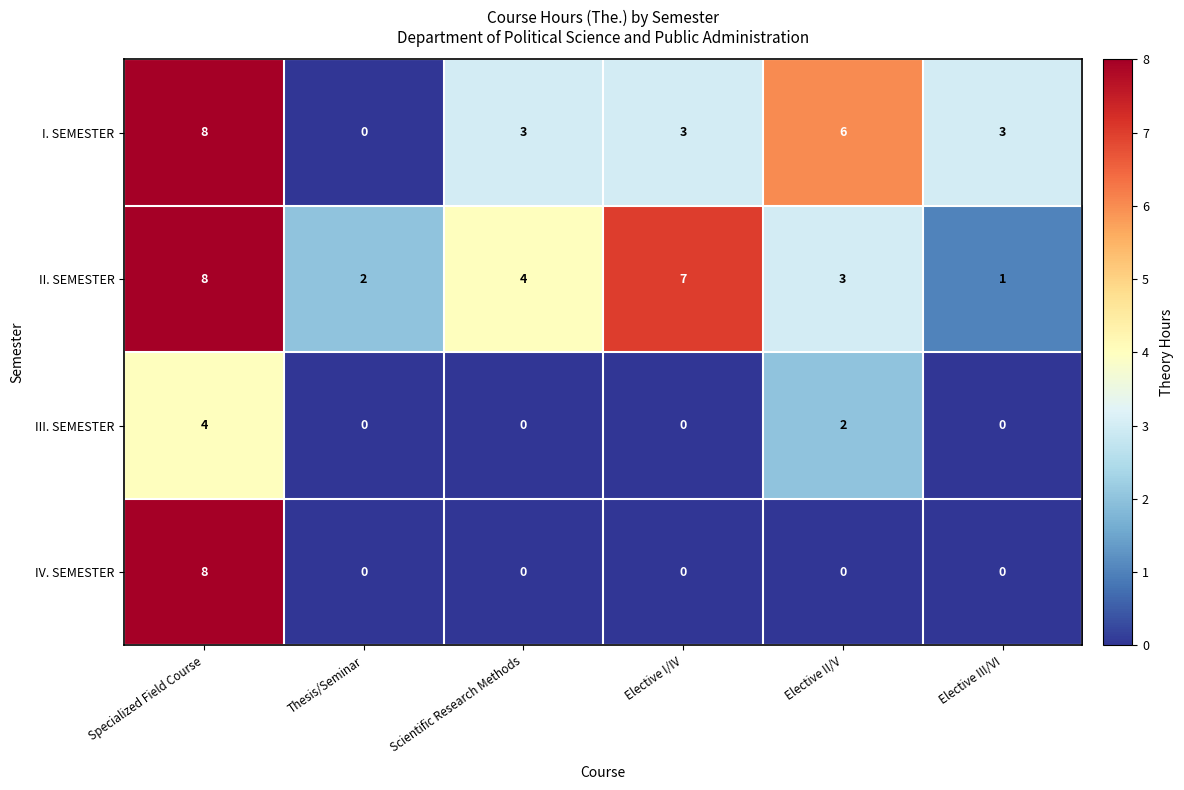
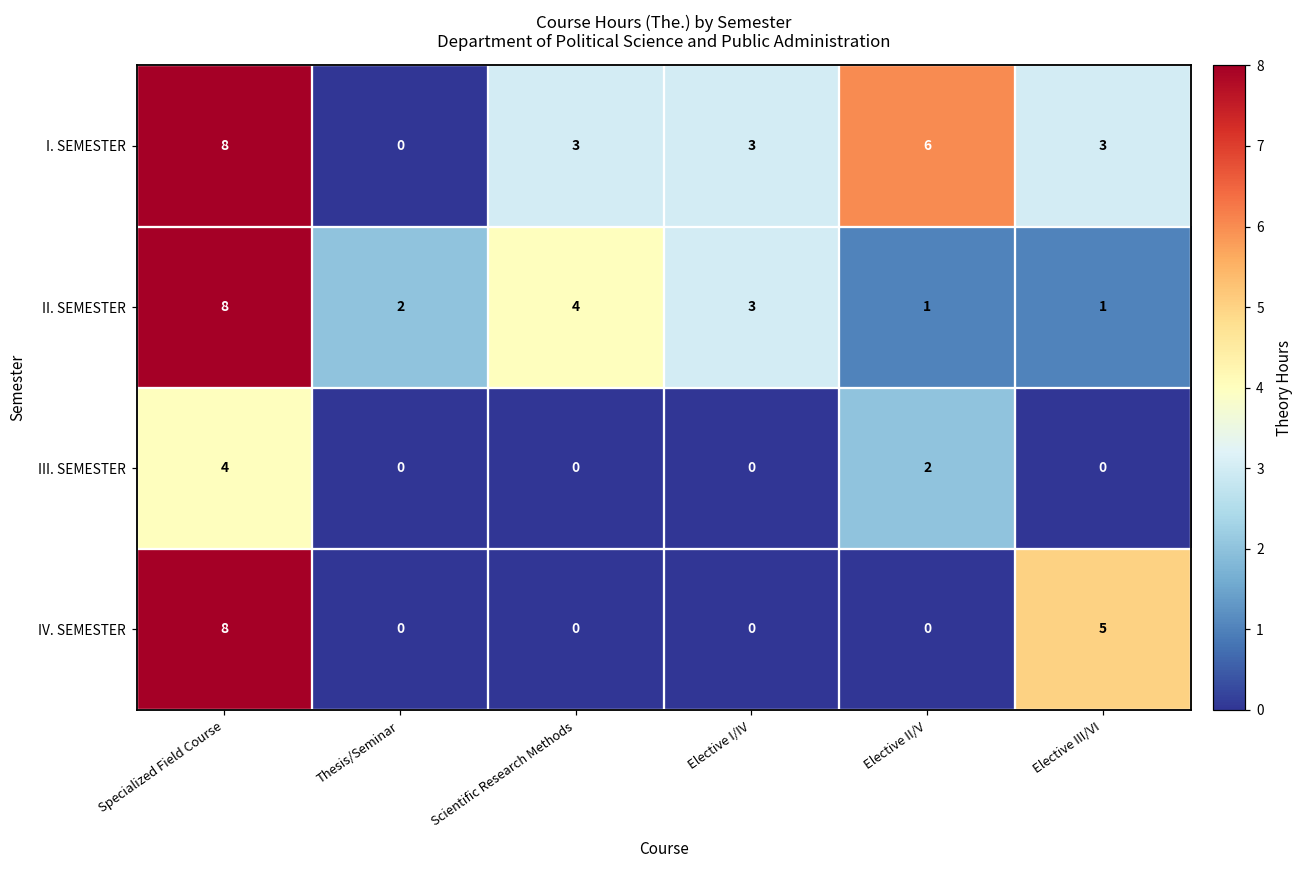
  {
    "I. SEMESTER": {
      "Specialized Field Course": 8,
      "Thesis/Seminar": 0,
      "Scientific Research Methods": 3,
      "Elective I/IV": 3,
      "Elective II/V": 6,
      "Elective III/VI": 3
    },
    "II. SEMESTER": {
      "Specialized Field Course": 8,
      "Thesis/Seminar": 2,
      "Scientific Research Methods": 4,
-     "Elective I/IV": 7,
-     "Elective II/V": 3,
+     "Elective I/IV": 3,
+     "Elective II/V": 1,
      "Elective III/VI": 1
    },
    "III. SEMESTER": {
      "Specialized Field Course": 4,
      "Thesis/Seminar": 0,
      "Scientific Research Methods": 0,
      "Elective I/IV": 0,
      "Elective II/V": 2,
      "Elective III/VI": 0
    },
    "IV. SEMESTER": {
      "Specialized Field Course": 8,
      "Thesis/Seminar": 0,
      "Scientific Research Methods": 0,
      "Elective I/IV": 0,
      "Elective II/V": 0,
-     "Elective III/VI": 0
+     "Elective III/VI": 5
    }
  }
